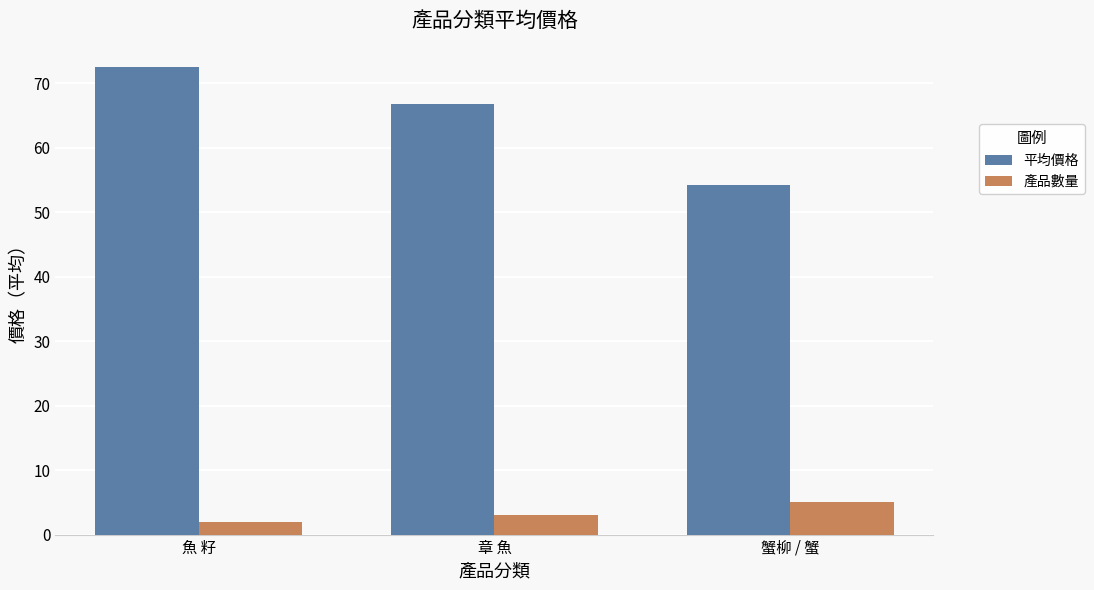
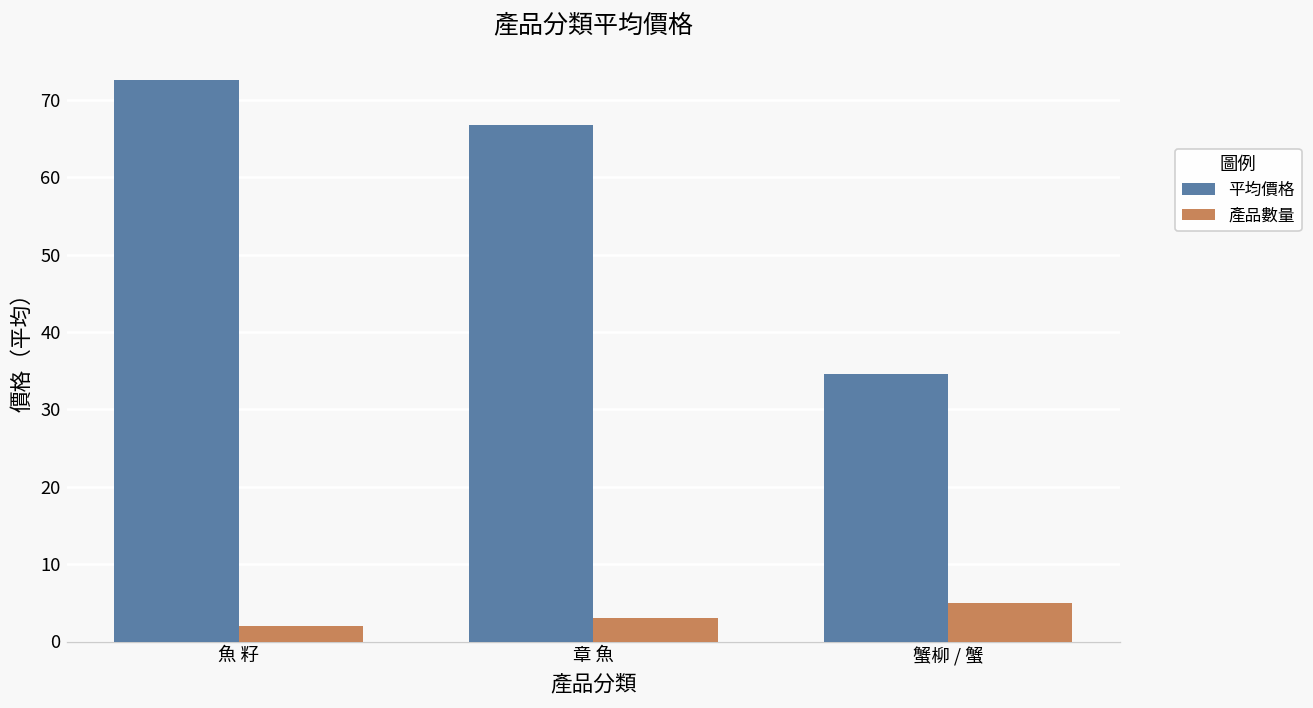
  {
    "平均價格": {
      "魚 籽": 73,
      "章 魚": 67,
-     "蟹柳 / 蟹": 54
+     "蟹柳 / 蟹": 35
    },
    "產品數量": {
      "魚 籽": 2,
      "章 魚": 3,
      "蟹柳 / 蟹": 5
    }
  }
